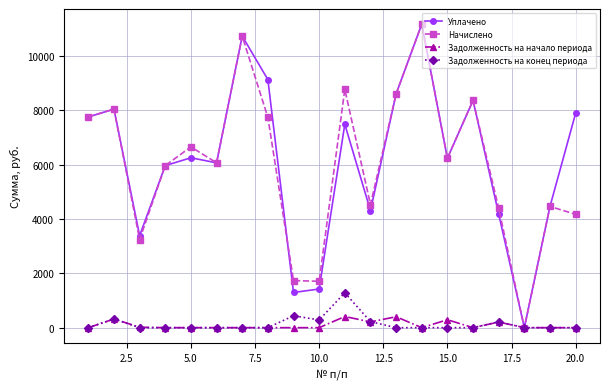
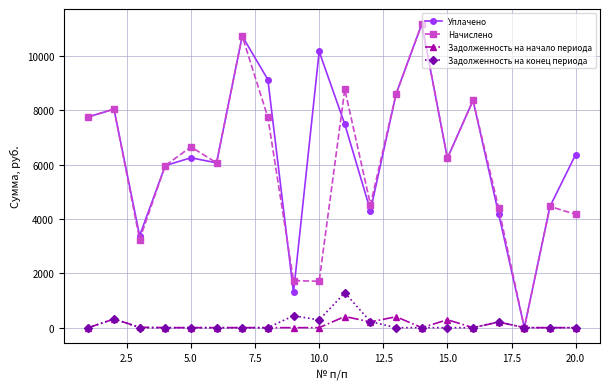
  {
    "Уплачено": {
      "5.0": 6300,
-     "10.0": 1400,
-     "20.0": 7900
+     "10.0": 10200,
+     "20.0": 6400
    },
    "Начислено": {
      "5.0": 6700,
      "10.0": 1700,
      "20.0": 4200
    }
  }
